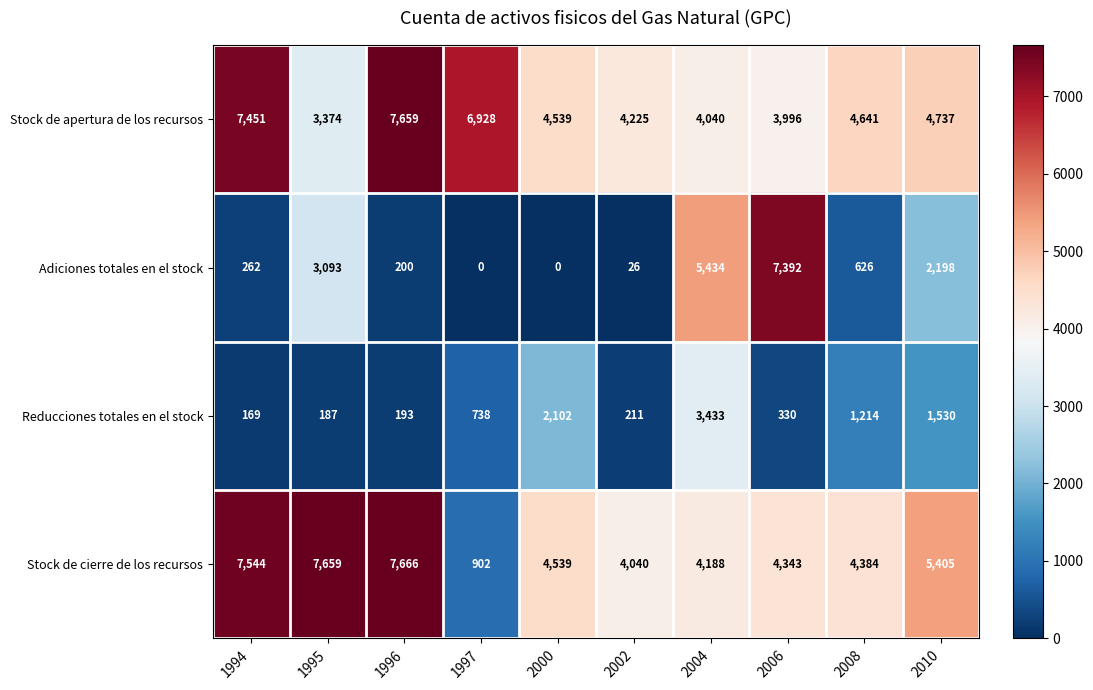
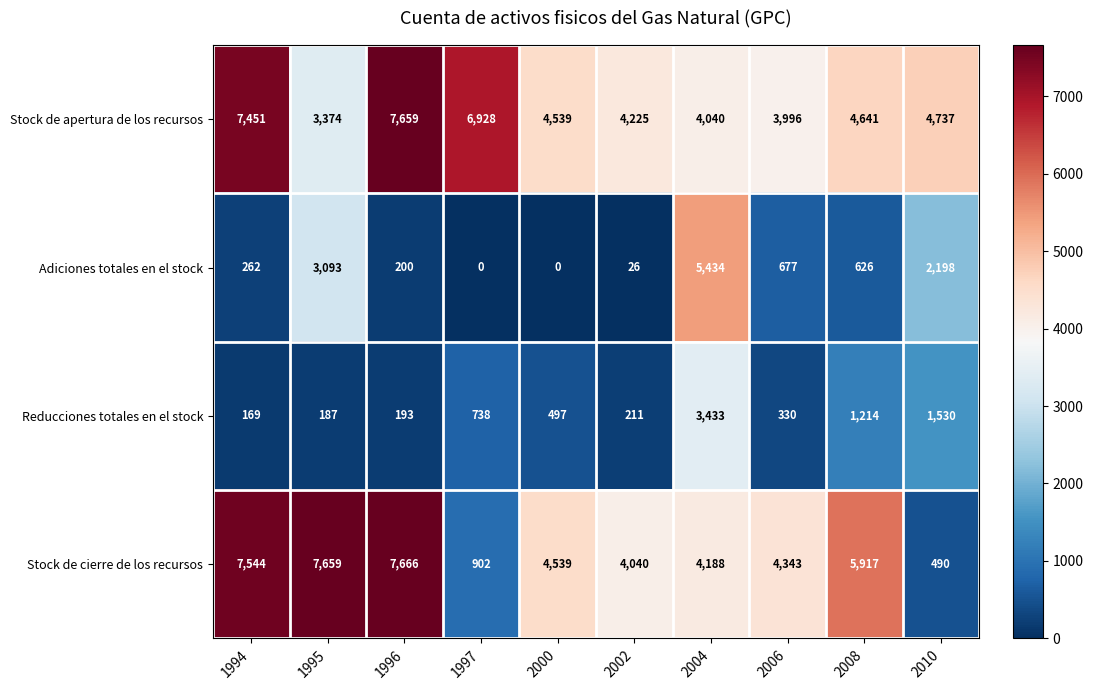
  {
    "Stock de apertura de los recursos": {
      "1994": "7,451",
      "1995": "3,374",
      "1996": "7,659",
      "1997": "6,928",
      "2000": "4,539",
      "2002": "4,225",
      "2004": "4,040",
      "2006": "3,996",
      "2008": "4,641",
      "2010": "4,737"
    },
    "Adiciones totales en el stock": {
      "1994": "262",
      "1995": "3,093",
      "1996": "200",
      "1997": "0",
      "2000": "0",
      "2002": "26",
      "2004": "5,434",
-     "2006": "7,392",
+     "2006": "677",
      "2008": "626",
      "2010": "2,198"
    },
    "Reducciones totales en el stock": {
      "1994": "169",
      "1995": "187",
      "1996": "193",
      "1997": "738",
-     "2000": "2,102",
+     "2000": "497",
      "2002": "211",
      "2004": "3,433",
      "2006": "330",
      "2008": "1,214",
      "2010": "1,530"
    },
    "Stock de cierre de los recursos": {
      "1994": "7,544",
      "1995": "7,659",
      "1996": "7,666",
      "1997": "902",
      "2000": "4,539",
      "2002": "4,040",
      "2004": "4,188",
      "2006": "4,343",
-     "2008": "4,384",
-     "2010": "5,405"
+     "2008": "5,917",
+     "2010": "490"
    }
  }
